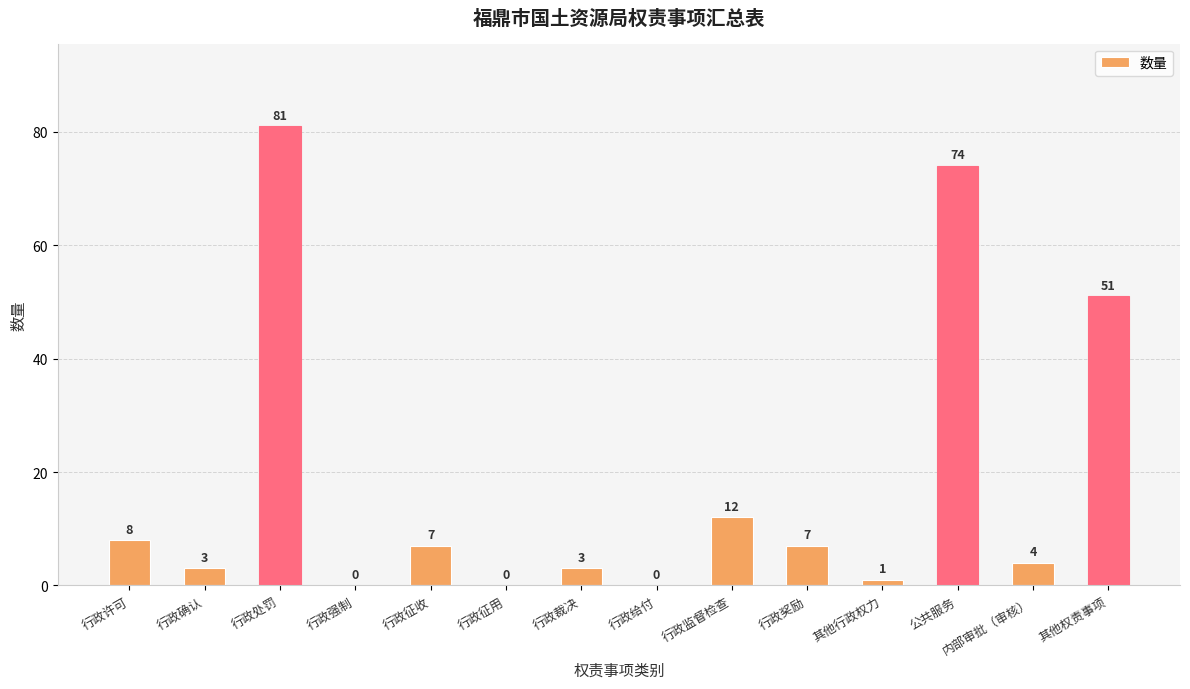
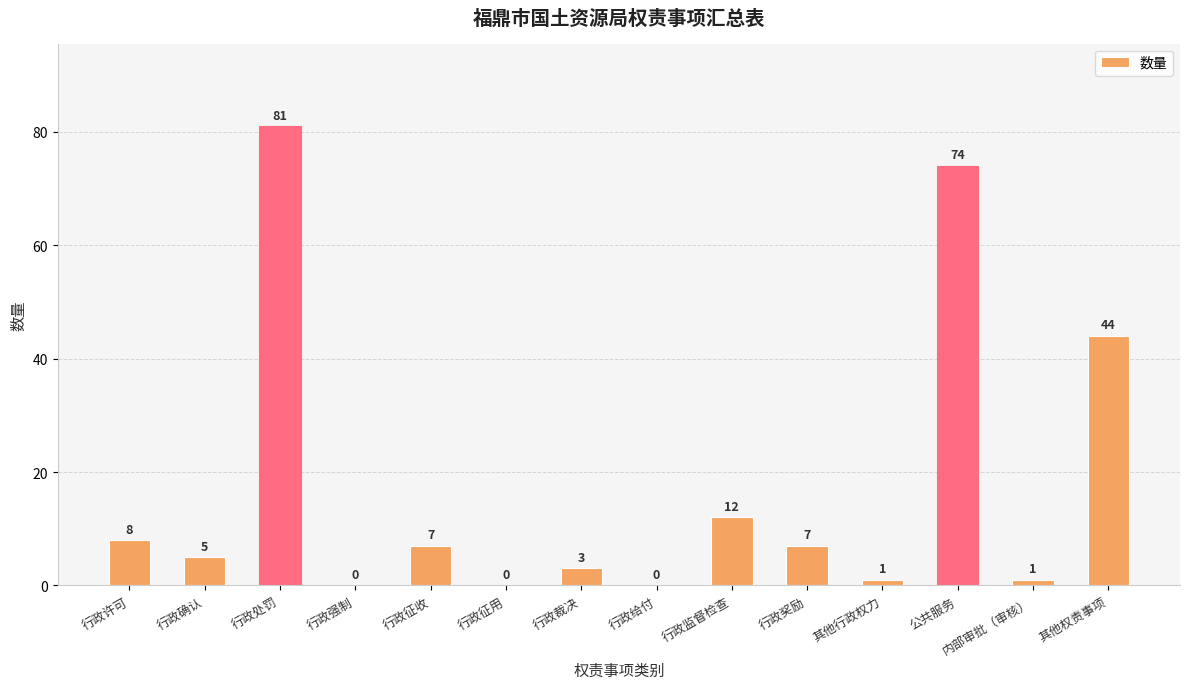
  {
    "行政许可": 8,
-   "行政确认": 3,
+   "行政确认": 5,
    "行政处罚": 81,
    "行政强制": 0,
    "行政征收": 7,
    "行政征用": 0,
    "行政裁决": 3,
    "行政给付": 0,
    "行政监督检查": 12,
    "行政奖励": 7,
    "其他行政权力": 1,
    "公共服务": 74,
-   "内部审批（审核）": 4,
-   "其他权责事项": 51
+   "内部审批（审核）": 1,
+   "其他权责事项": 44
  }
